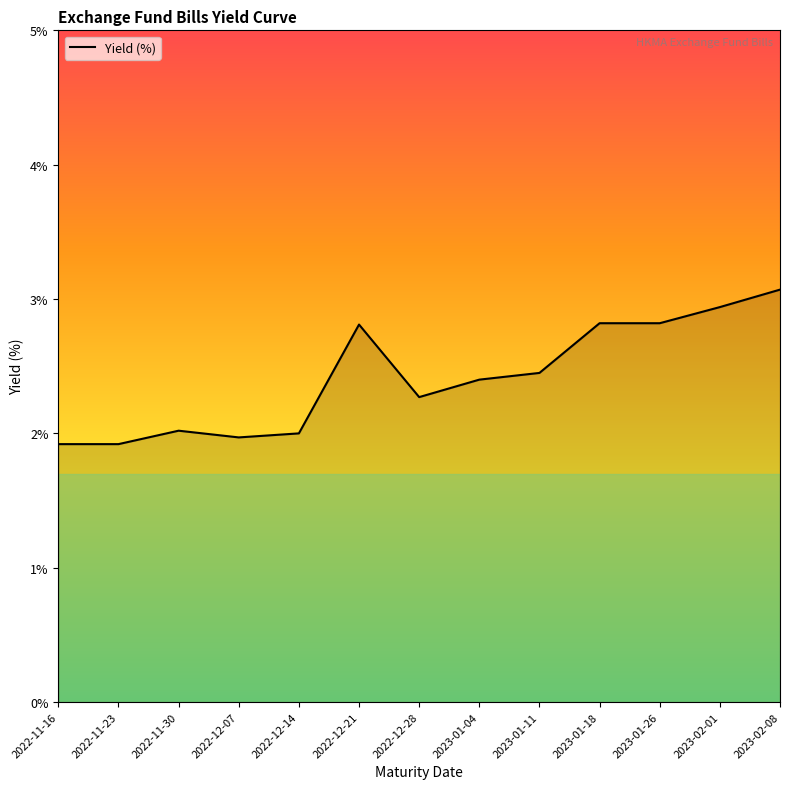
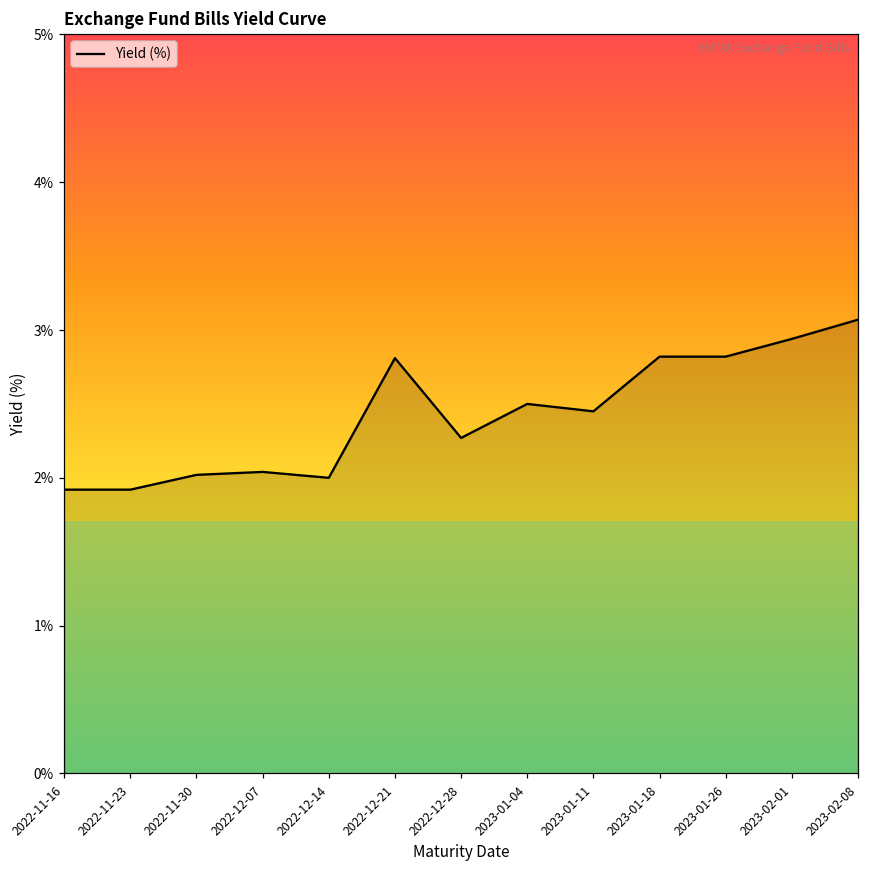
  {
    "2022-11-16": "1.92%",
    "2022-11-23": "1.92%",
    "2022-11-30": "2.02%",
-   "2022-12-07": "1.97%",
+   "2022-12-07": "2.04%",
    "2022-12-14": "2.00%",
    "2022-12-21": "2.81%",
    "2022-12-28": "2.27%",
-   "2023-01-04": "2.4%",
+   "2023-01-04": "2.5%",
    "2023-01-11": "2.45%",
    "2023-01-18": "2.82%",
    "2023-01-26": "2.82%",
    "2023-02-01": "2.94%",
    "2023-02-08": "3.07%"
  }
